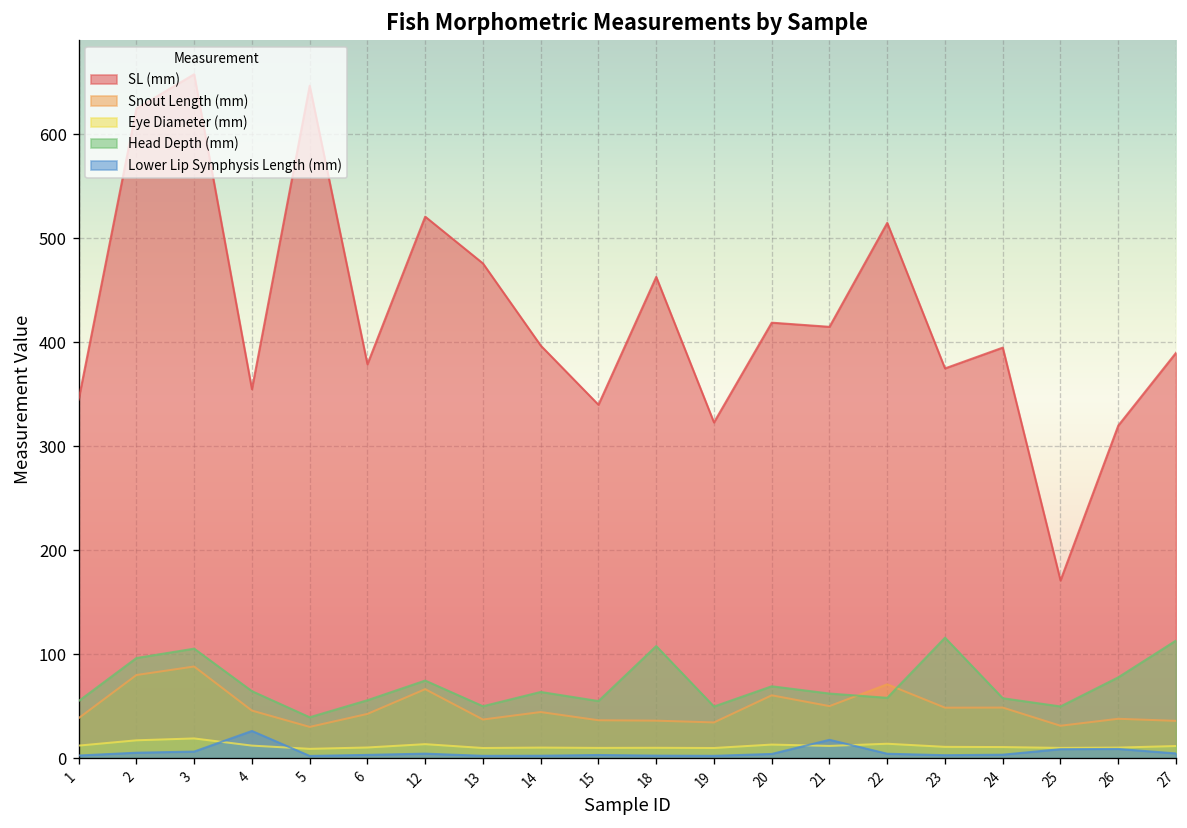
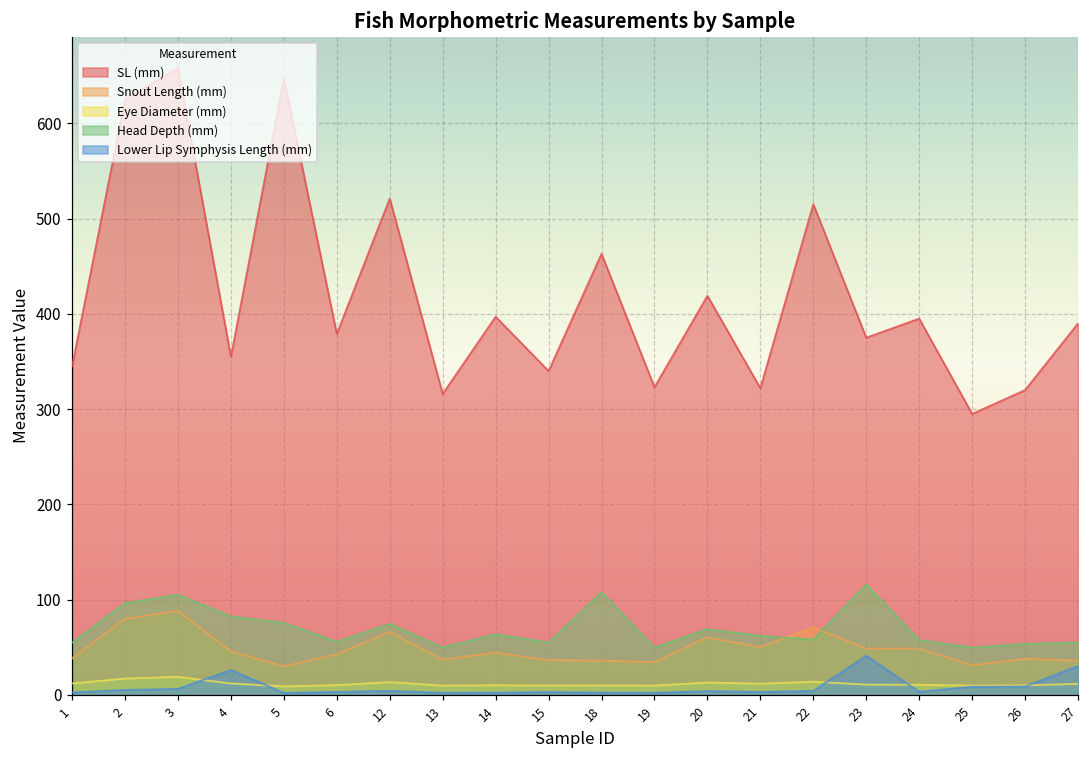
  {
    "SL (mm)": {
      "1": 350,
      "4": 360,
      "6": 380,
      "12": 520,
-     "13": 480,
+     "13": 320,
      "14": 400,
      "15": 340,
      "18": 460,
      "19": 320,
      "20": 420,
-     "21": 420,
+     "21": 320,
      "22": 520,
      "23": 380,
      "24": 400,
-     "25": 170,
+     "25": 300,
      "26": 320,
      "27": 390
    },
    "Head Depth (mm)": {
      "1": 60,
      "2": 100,
      "3": 110,
-     "4": 60,
-     "5": 40,
+     "4": 80,
+     "5": 80,
      "6": 60,
      "12": 70,
      "13": 50,
      "14": 60,
      "15": 50,
      "18": 110,
      "19": 50,
      "20": 70,
      "21": 60,
      "22": 60,
      "23": 120,
      "24": 60,
      "25": 50,
-     "26": 80,
-     "27": 110
+     "26": 50,
+     "27": 60
    },
    "Lower Lip Symphysis Length (mm)": {
      "1": 0,
      "2": 10,
      "3": 10,
      "4": 30,
      "5": 0,
      "6": 0,
      "12": 0,
      "13": 0,
      "14": 0,
      "15": 0,
      "18": 0,
      "19": 0,
      "20": 0,
-     "21": 20,
+     "21": 0,
      "22": 0,
-     "23": 0,
+     "23": 40,
      "24": 0,
-     "27": 0
+     "27": 30
    }
  }
